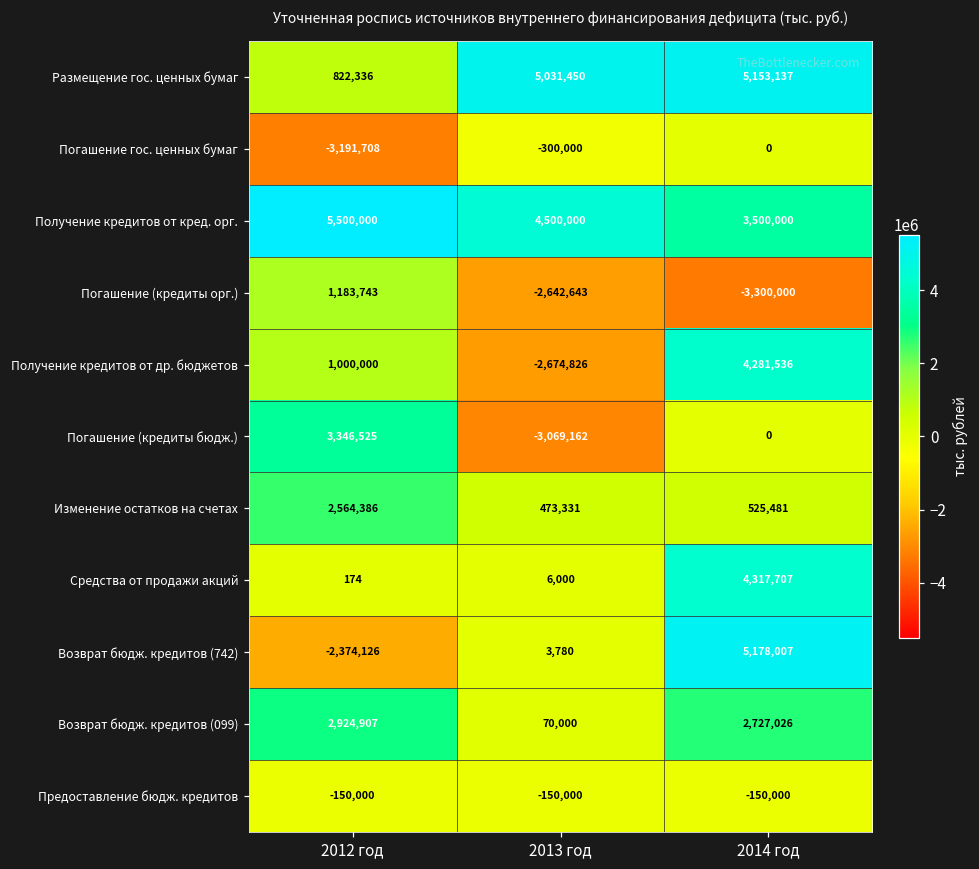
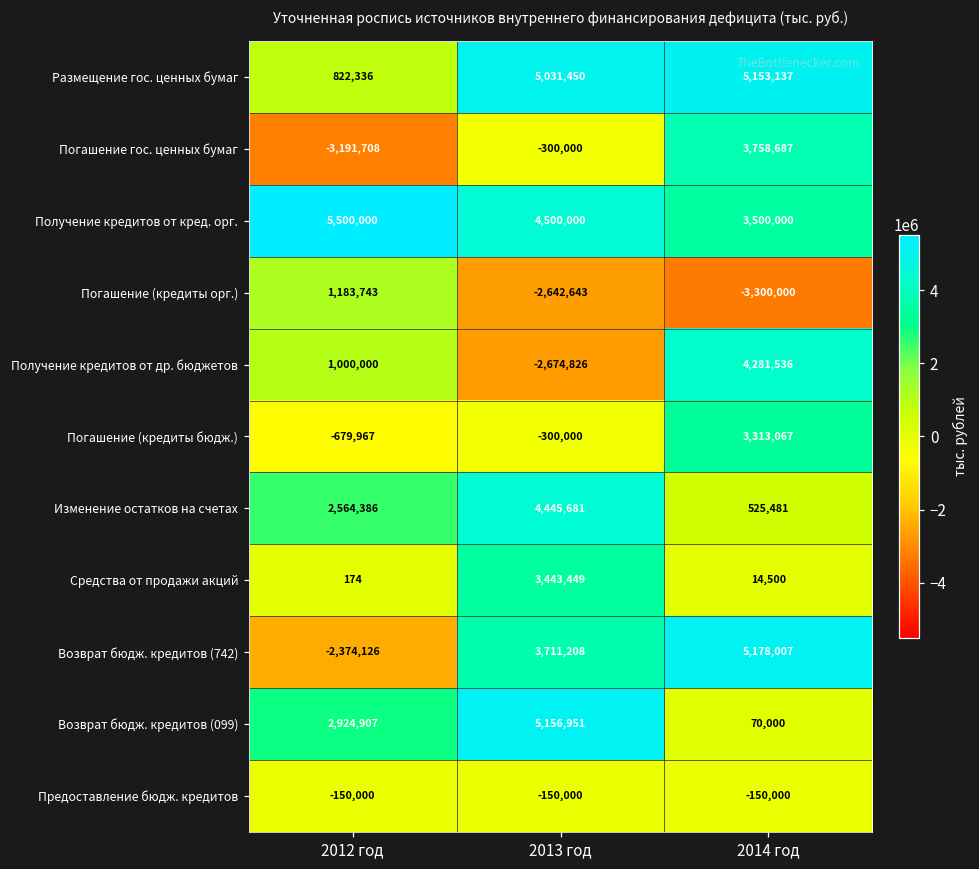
  {
    "Размещение гос. ценных бумаг": {
      "2012 год": "822,336",
      "2013 год": "5,031,450"
    },
    "Погашение гос. ценных бумаг": {
      "2012 год": "-3,191,708",
      "2013 год": "-300,000",
-     "2014 год": "0"
+     "2014 год": "3,758,687"
    },
    "Получение кредитов от кред. орг.": {
      "2012 год": "5,500,000",
      "2013 год": "4,500,000",
      "2014 год": "3,500,000"
    },
    "Погашение (кредиты орг.)": {
      "2012 год": "1,183,743",
      "2013 год": "-2,642,643",
      "2014 год": "-3,300,000"
    },
    "Получение кредитов от др. бюджетов": {
      "2012 год": "1,000,000",
      "2013 год": "-2,674,826",
      "2014 год": "4,281,536"
    },
    "Погашение (кредиты бюдж.)": {
-     "2012 год": "3,346,525",
-     "2013 год": "-3,069,162",
-     "2014 год": "0"
+     "2012 год": "-679,967",
+     "2013 год": "-300,000",
+     "2014 год": "3,313,067"
    },
    "Изменение остатков на счетах": {
      "2012 год": "2,564,386",
-     "2013 год": "473,331",
+     "2013 год": "4,445,681",
      "2014 год": "525,481"
    },
    "Средства от продажи акций": {
      "2012 год": "174",
-     "2013 год": "6,000",
-     "2014 год": "4,317,707"
+     "2013 год": "3,443,449",
+     "2014 год": "14,500"
    },
    "Возврат бюдж. кредитов (742)": {
      "2012 год": "-2,374,126",
-     "2013 год": "3,780",
+     "2013 год": "3,711,208",
      "2014 год": "5,178,007"
    },
    "Возврат бюдж. кредитов (099)": {
      "2012 год": "2,924,907",
-     "2013 год": "70,000",
-     "2014 год": "2,727,026"
+     "2013 год": "5,156,951",
+     "2014 год": "70,000"
    },
    "Предоставление бюдж. кредитов": {
      "2012 год": "-150,000",
      "2013 год": "-150,000",
      "2014 год": "-150,000"
    }
  }
